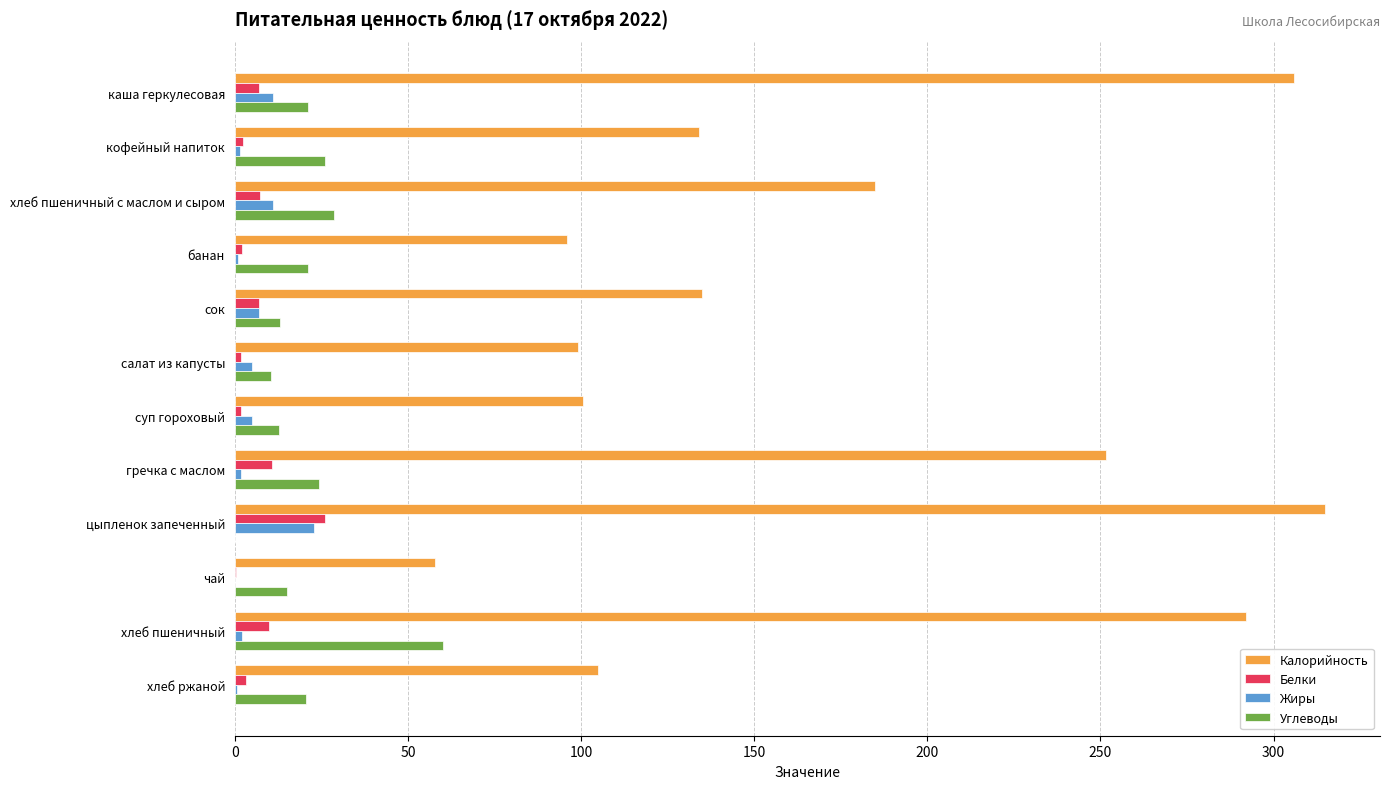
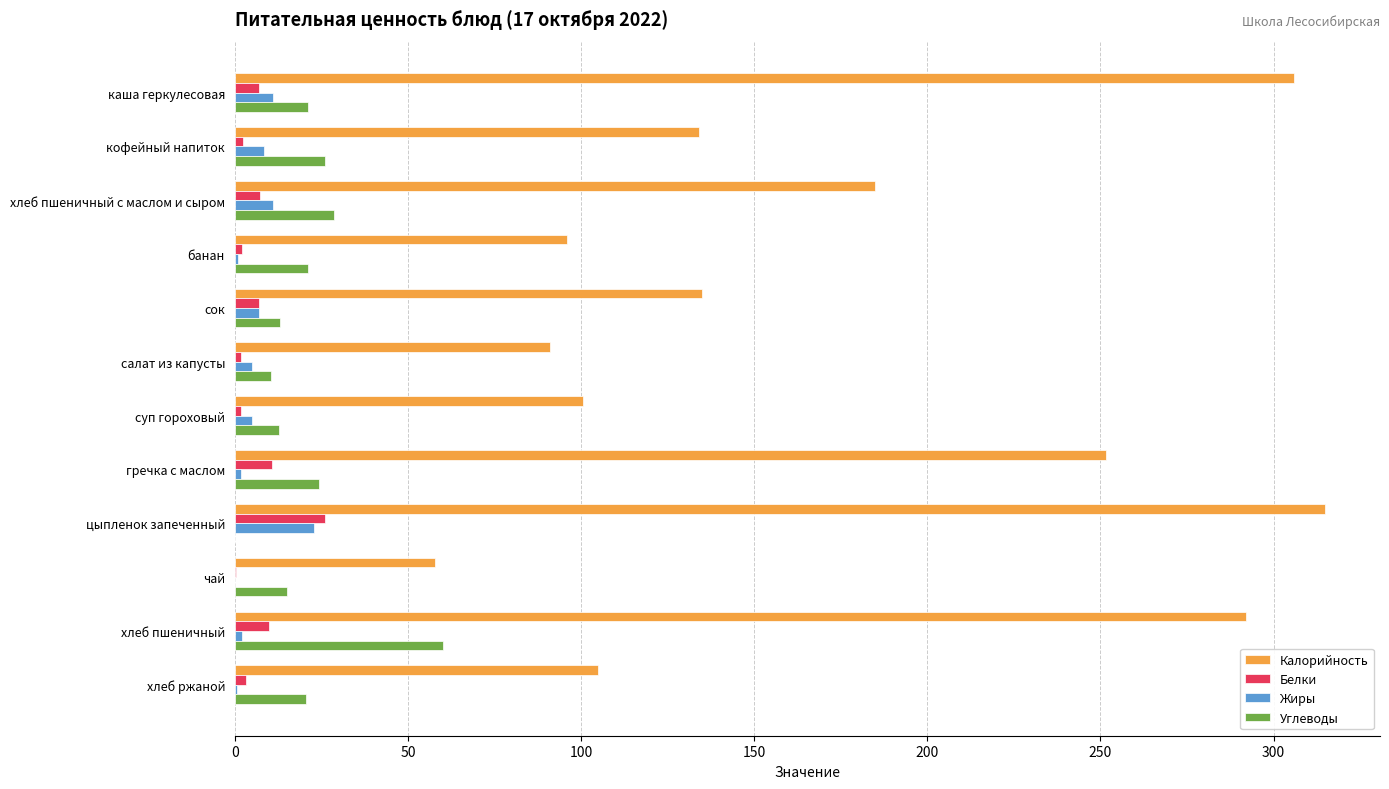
  {
    "Калорийность": {
      "каша геркулесовая": 306,
      "кофейный напиток": 134,
      "хлеб пшеничный с маслом и сыром": 185,
      "банан": 96,
      "сок": 135,
-     "салат из капусты": 99,
+     "салат из капусты": 91,
      "суп гороховый": 101,
      "гречка с маслом": 252,
      "цыпленок запеченный": 315,
      "чай": 58,
      "хлеб пшеничный": 292,
      "хлеб ржаной": 105
    },
    "Белки": {
      "каша геркулесовая": 7,
      "кофейный напиток": 2,
      "хлеб пшеничный с маслом и сыром": 7,
      "банан": 2,
      "сок": 7,
      "салат из капусты": 2,
      "суп гороховый": 2,
      "гречка с маслом": 11,
      "цыпленок запеченный": 26,
      "хлеб пшеничный": 10,
      "хлеб ржаной": 3
    },
    "Жиры": {
      "каша геркулесовая": 11,
-     "кофейный напиток": 2,
+     "кофейный напиток": 8,
      "хлеб пшеничный с маслом и сыром": 11,
      "банан": 1,
      "сок": 7,
      "салат из капусты": 5,
      "суп гороховый": 5,
      "гречка с маслом": 2,
      "цыпленок запеченный": 23,
      "чай": 0,
      "хлеб пшеничный": 2
    },
    "Углеводы": {
      "каша геркулесовая": 21,
      "кофейный напиток": 26,
      "хлеб пшеничный с маслом и сыром": 29,
      "банан": 21,
      "сок": 13,
      "салат из капусты": 10,
      "суп гороховый": 13,
      "гречка с маслом": 24,
      "цыпленок запеченный": 0,
      "чай": 15,
      "хлеб пшеничный": 60,
      "хлеб ржаной": 21
    }
  }
